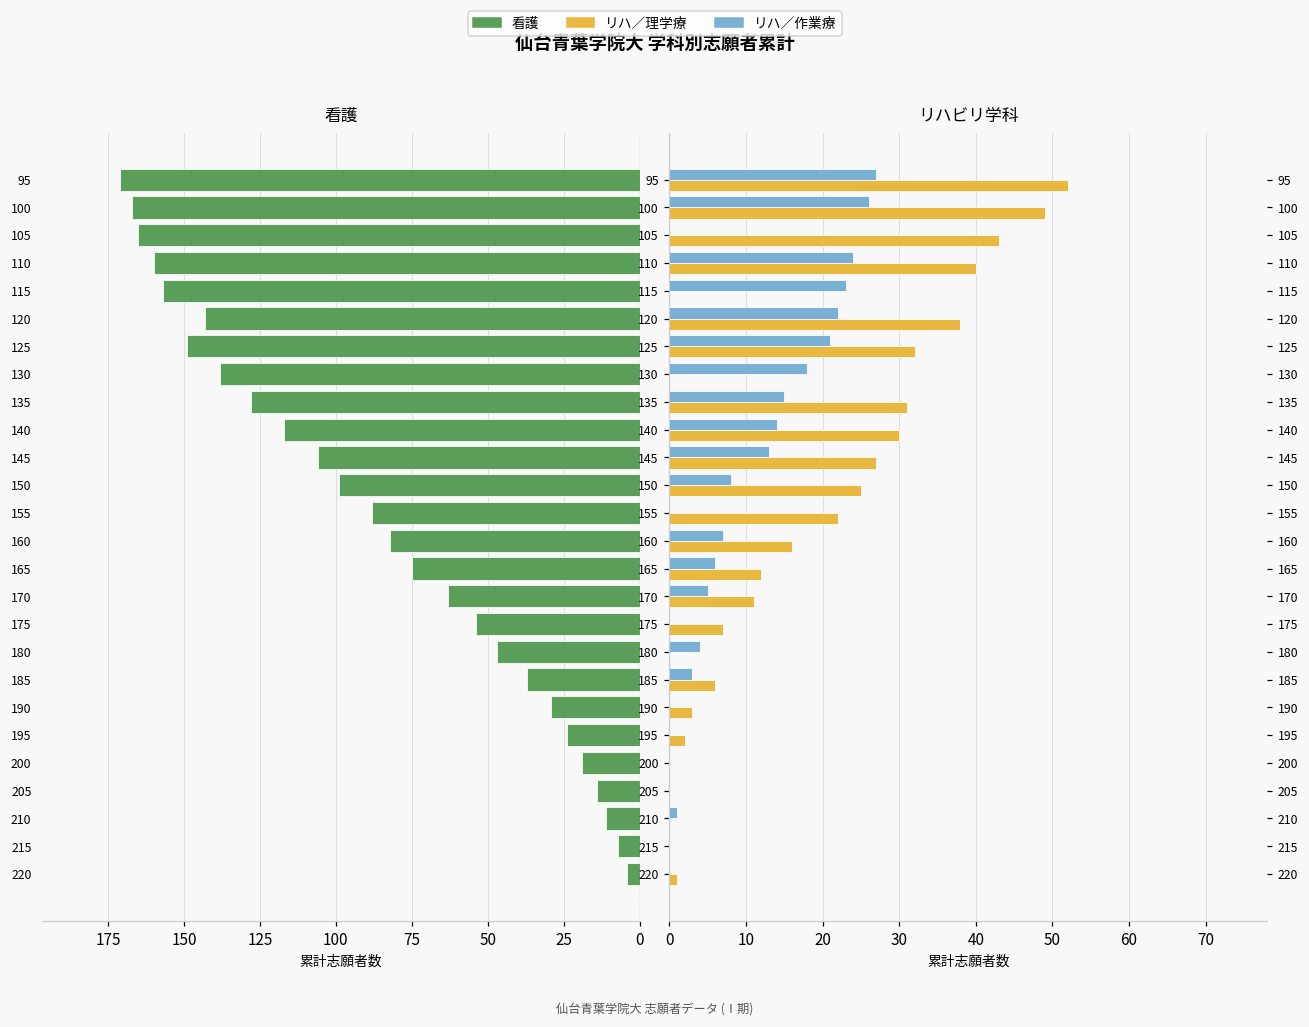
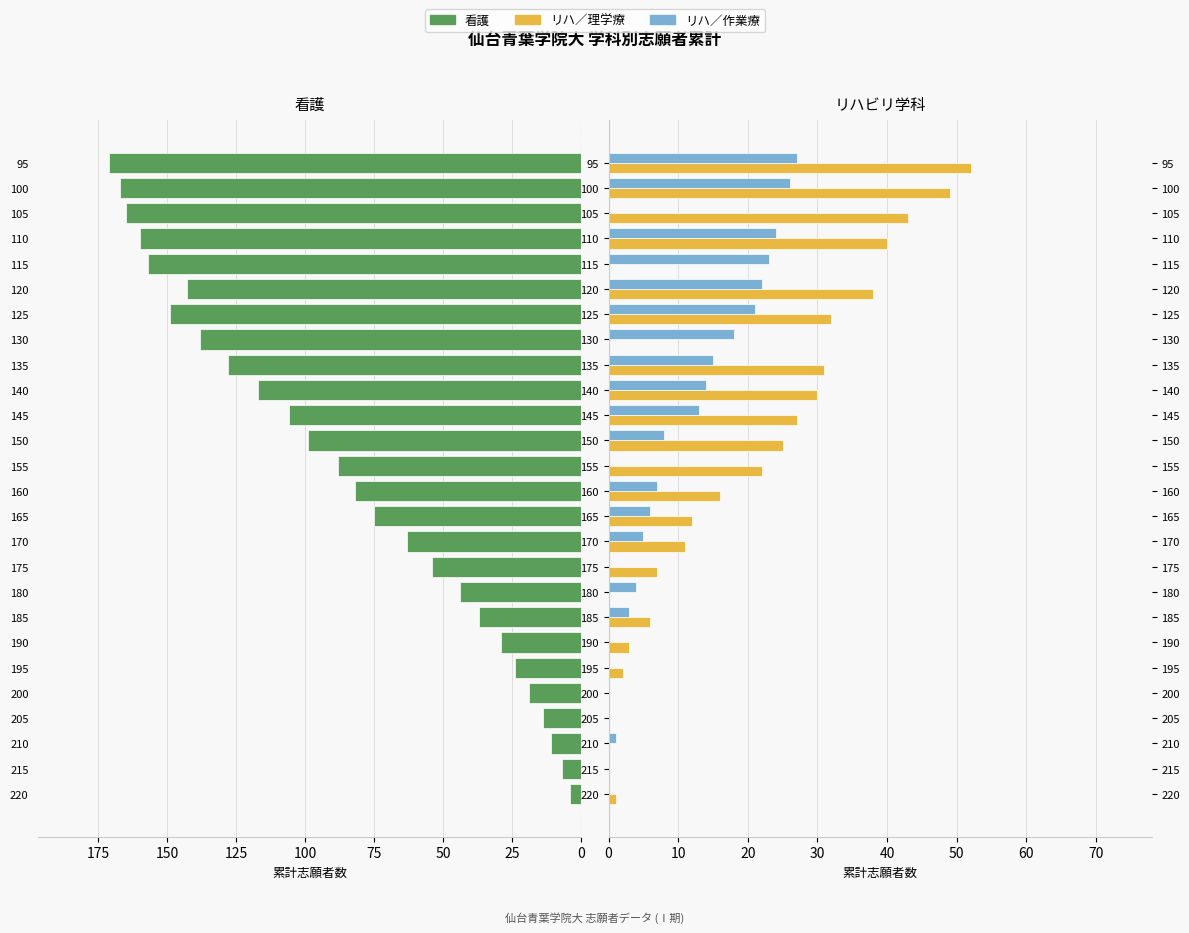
  {
    "看護": {
      "95": 171,
      "100": 167,
      "105": 165,
      "110": 160,
      "115": 157,
      "120": 143,
      "125": 149,
      "130": 138,
      "135": 128,
      "140": 117,
      "145": 106,
      "150": 99,
      "155": 88,
      "160": 82,
      "165": 75,
      "170": 63,
      "175": 54,
-     "180": 47,
+     "180": 44,
      "185": 37,
      "190": 29,
      "195": 24,
      "200": 19,
      "205": 14,
      "210": 11,
      "215": 7,
      "220": 4
    }
  }
